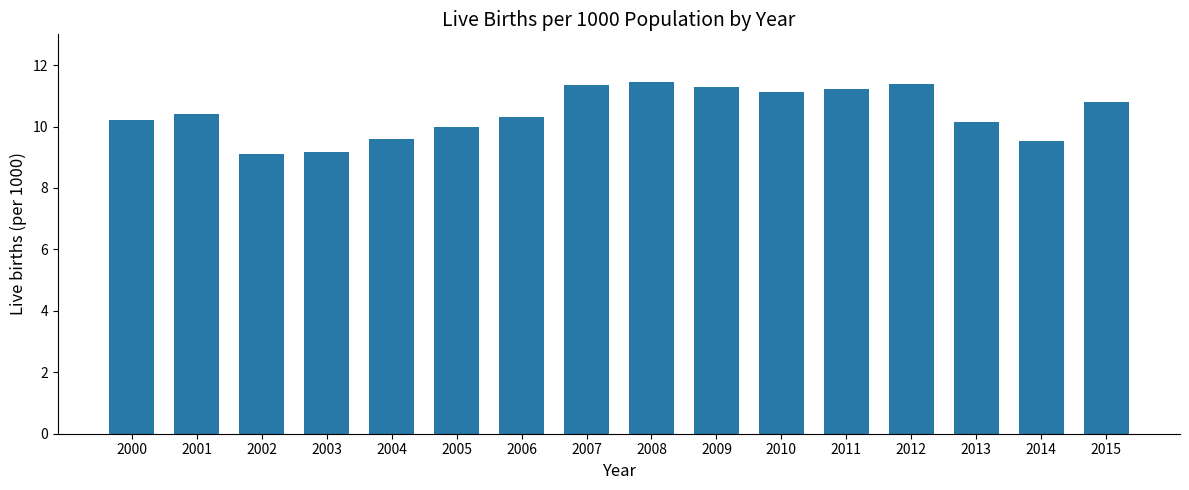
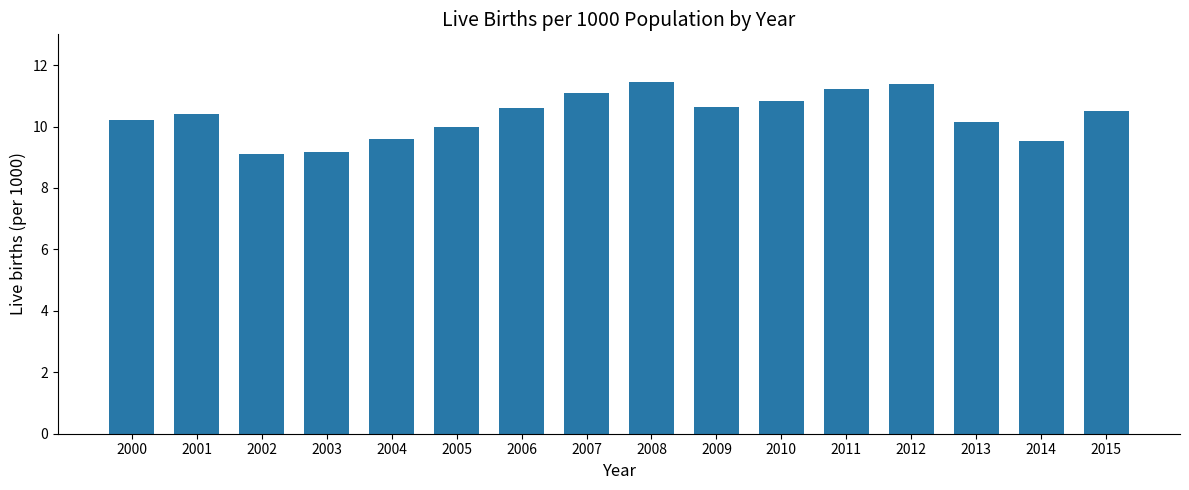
  {
    "2000": 10.2,
    "2001": 10.4,
    "2002": 9.1,
    "2003": 9.2,
    "2004": 9.6,
    "2005": 10.0,
-   "2006": 10.3,
-   "2007": 11.4,
+   "2006": 10.6,
+   "2007": 11.1,
    "2008": 11.5,
-   "2009": 11.3,
-   "2010": 11.1,
+   "2009": 10.6,
+   "2010": 10.8,
    "2011": 11.2,
    "2012": 11.4,
    "2013": 10.2,
    "2014": 9.5,
-   "2015": 10.8
+   "2015": 10.5
  }
